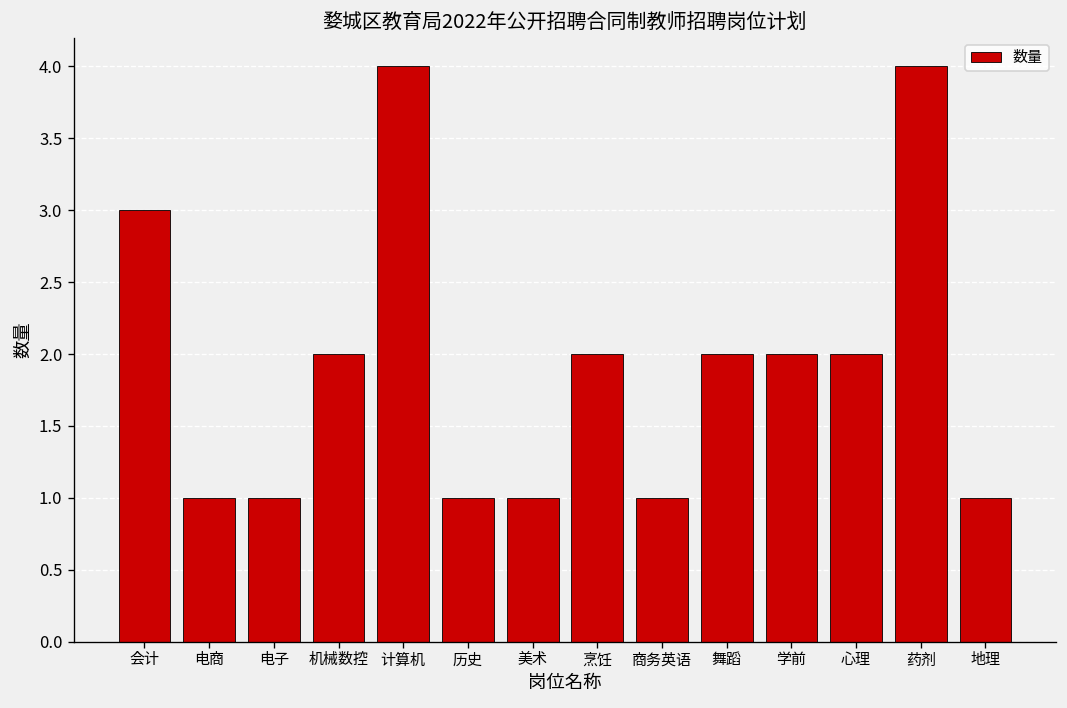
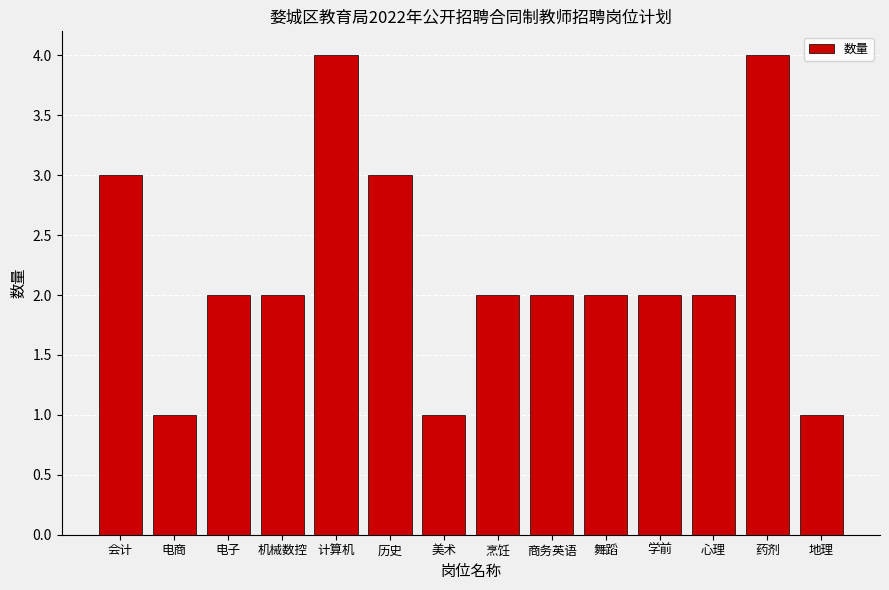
  {
    "会计": 3,
    "电商": 1,
-   "电子": 1,
+   "电子": 2,
    "机械数控": 2,
    "计算机": 4,
-   "历史": 1,
+   "历史": 3,
    "美术": 1,
    "烹饪": 2,
-   "商务英语": 1,
+   "商务英语": 2,
    "舞蹈": 2,
    "学前": 2,
    "心理": 2,
    "药剂": 4,
    "地理": 1
  }
